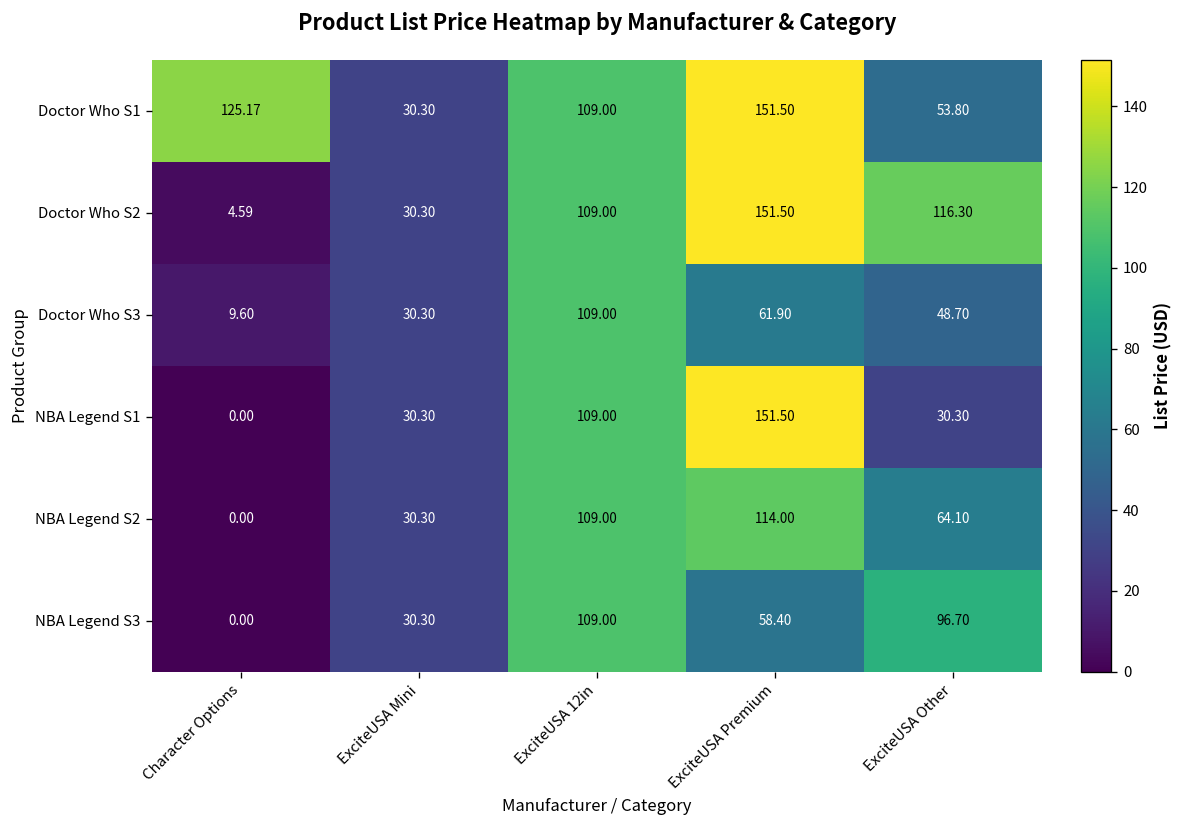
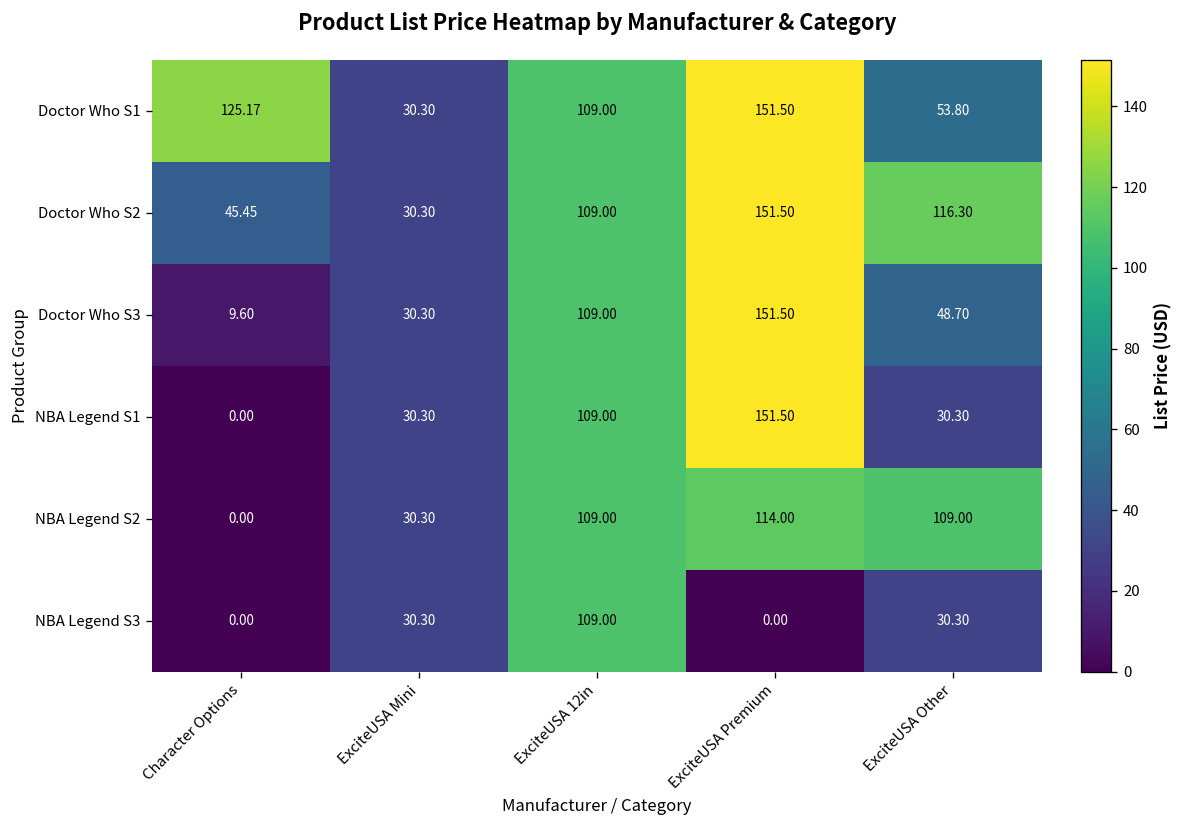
  {
    "Doctor Who S1": {
      "Character Options": 125.17,
      "ExciteUSA Mini": 30.30,
      "ExciteUSA 12in": 109.00,
      "ExciteUSA Premium": 151.50,
      "ExciteUSA Other": 53.80
    },
    "Doctor Who S2": {
-     "Character Options": 4.59,
+     "Character Options": 45.45,
      "ExciteUSA Mini": 30.30,
      "ExciteUSA 12in": 109.00,
      "ExciteUSA Premium": 151.50,
      "ExciteUSA Other": 116.30
    },
    "Doctor Who S3": {
      "Character Options": 9.60,
      "ExciteUSA Mini": 30.30,
      "ExciteUSA 12in": 109.00,
-     "ExciteUSA Premium": 61.90,
+     "ExciteUSA Premium": 151.50,
      "ExciteUSA Other": 48.70
    },
    "NBA Legend S1": {
      "Character Options": 0.00,
      "ExciteUSA Mini": 30.30,
      "ExciteUSA 12in": 109.00,
      "ExciteUSA Premium": 151.50,
      "ExciteUSA Other": 30.30
    },
    "NBA Legend S2": {
      "Character Options": 0.00,
      "ExciteUSA Mini": 30.30,
      "ExciteUSA 12in": 109.00,
      "ExciteUSA Premium": 114.00,
-     "ExciteUSA Other": 64.10
+     "ExciteUSA Other": 109.00
    },
    "NBA Legend S3": {
      "Character Options": 0.00,
      "ExciteUSA Mini": 30.30,
      "ExciteUSA 12in": 109.00,
-     "ExciteUSA Premium": 58.40,
-     "ExciteUSA Other": 96.70
+     "ExciteUSA Premium": 0.00,
+     "ExciteUSA Other": 30.30
    }
  }
